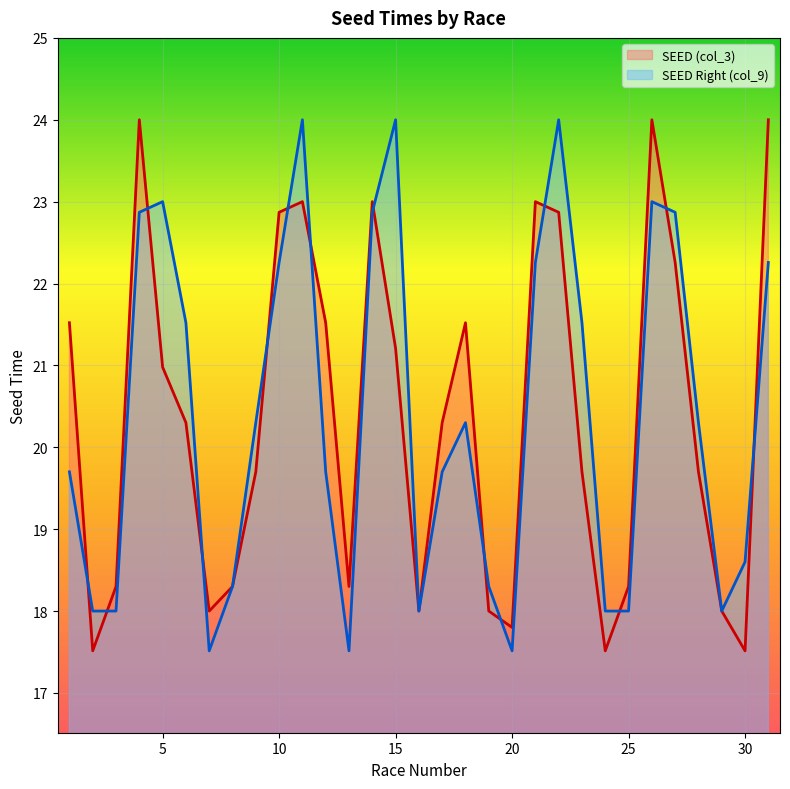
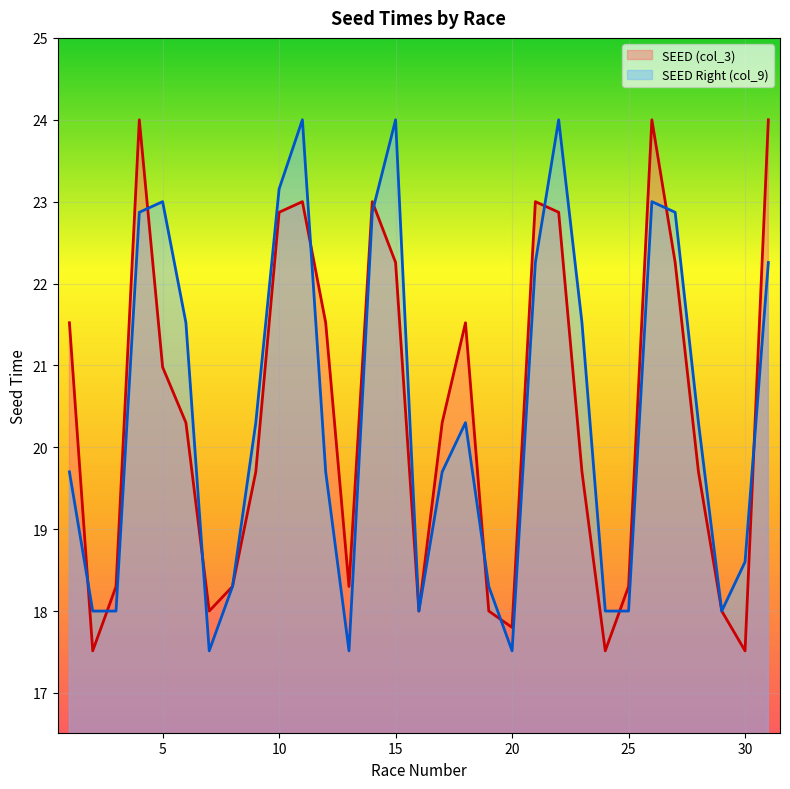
  {
    "SEED (col_3)": {
      "5": 21.0,
      "10": 22.9,
-     "15": 21.2,
+     "15": 22.3,
      "20": 17.8,
      "25": 18.3,
      "30": 17.5
    },
    "SEED Right (col_9)": {
      "5": 23.0,
-     "10": 22.3,
+     "10": 23.2,
      "15": 24.0,
      "20": 17.5,
      "25": 18.0,
      "30": 18.6
    }
  }
